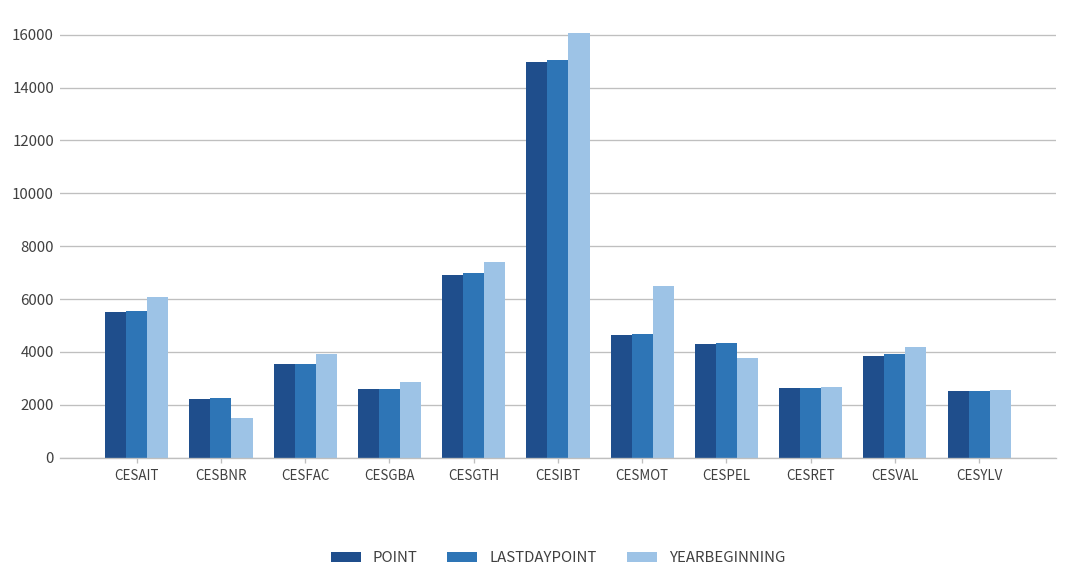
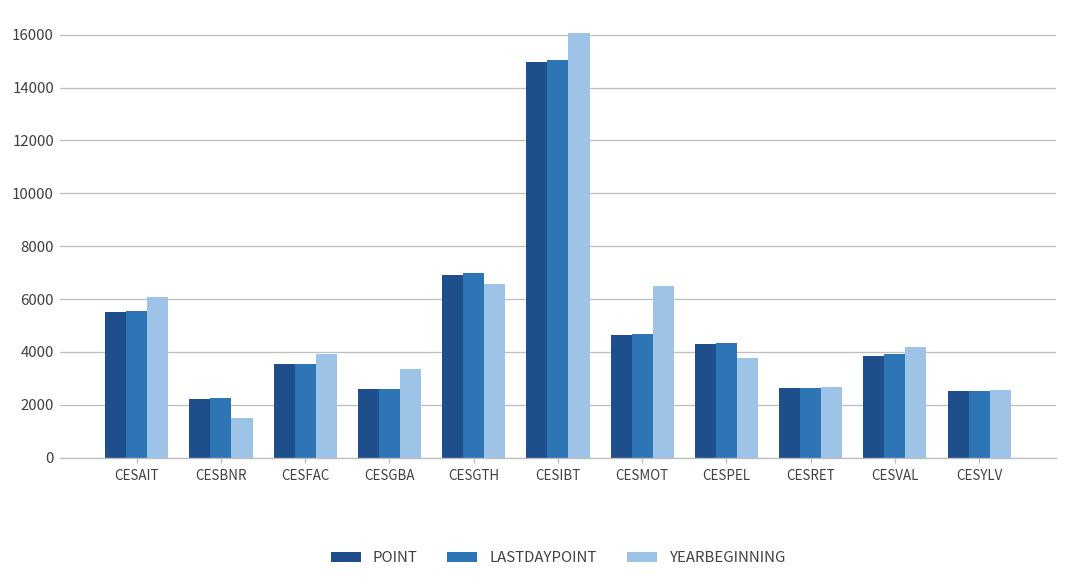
  {
    "YEARBEGINNING": {
      "CESAIT": 6100,
      "CESBNR": 1500,
      "CESFAC": 3900,
-     "CESGBA": 2900,
-     "CESGTH": 7400,
+     "CESGBA": 3400,
+     "CESGTH": 6600,
      "CESIBT": 16100,
      "CESMOT": 6500,
      "CESPEL": 3800,
      "CESRET": 2700,
      "CESVAL": 4200,
      "CESYLV": 2600
    }
  }
